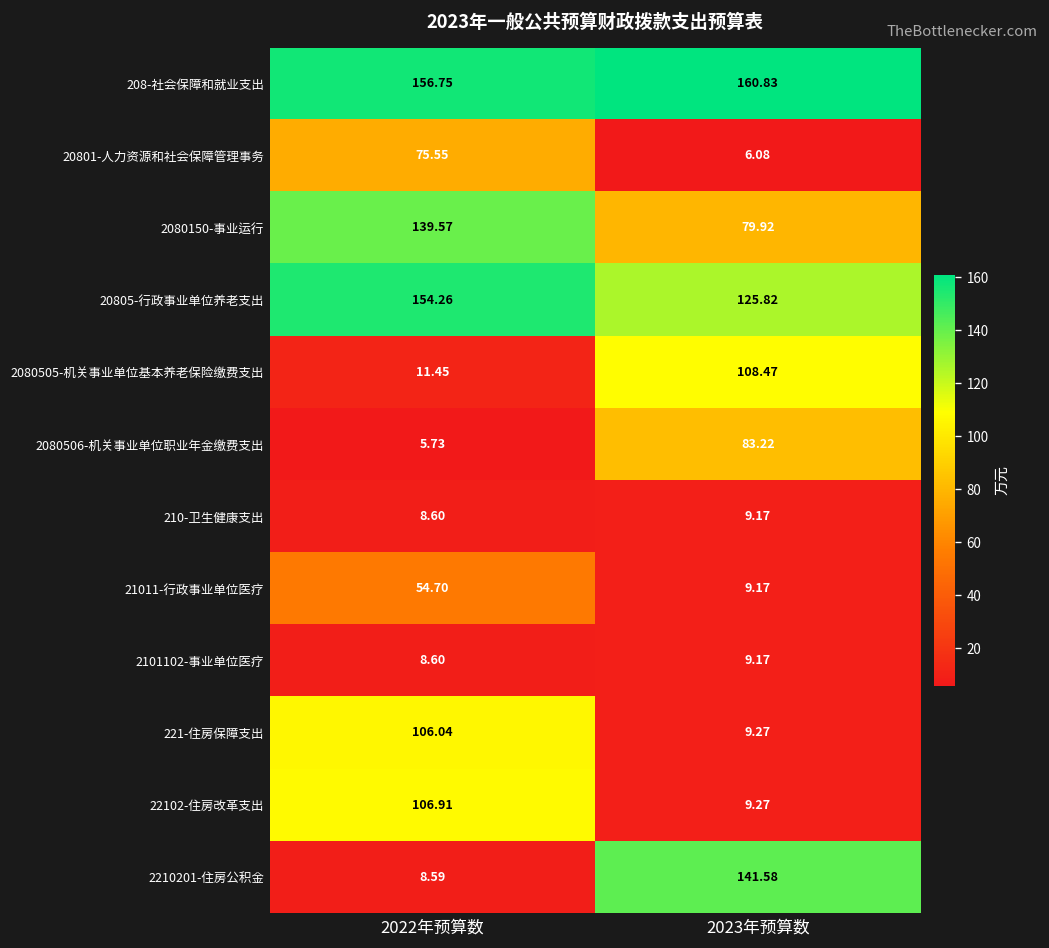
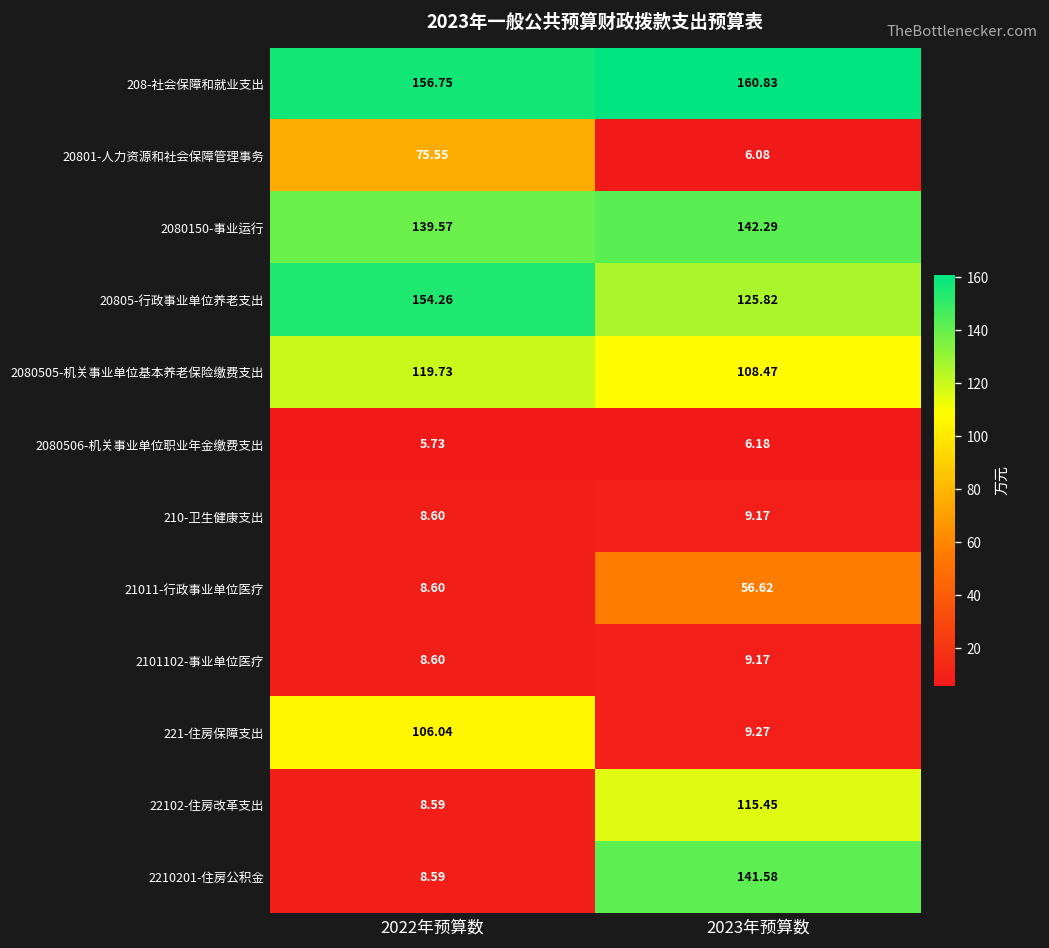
  {
    "208-社会保障和就业支出": {
      "2022年预算数": 156.75,
      "2023年预算数": 160.83
    },
    "20801-人力资源和社会保障管理事务": {
      "2022年预算数": 75.55,
      "2023年预算数": 6.08
    },
    "2080150-事业运行": {
      "2022年预算数": 139.57,
-     "2023年预算数": 79.92
+     "2023年预算数": 142.29
    },
    "20805-行政事业单位养老支出": {
      "2022年预算数": 154.26,
      "2023年预算数": 125.82
    },
    "2080505-机关事业单位基本养老保险缴费支出": {
-     "2022年预算数": 11.45,
+     "2022年预算数": 119.73,
      "2023年预算数": 108.47
    },
    "2080506-机关事业单位职业年金缴费支出": {
      "2022年预算数": 5.73,
-     "2023年预算数": 83.22
+     "2023年预算数": 6.18
    },
    "210-卫生健康支出": {
      "2022年预算数": 8.60,
      "2023年预算数": 9.17
    },
    "21011-行政事业单位医疗": {
-     "2022年预算数": 54.70,
-     "2023年预算数": 9.17
+     "2022年预算数": 8.60,
+     "2023年预算数": 56.62
    },
    "2101102-事业单位医疗": {
      "2022年预算数": 8.60,
      "2023年预算数": 9.17
    },
    "221-住房保障支出": {
      "2022年预算数": 106.04,
      "2023年预算数": 9.27
    },
    "22102-住房改革支出": {
-     "2022年预算数": 106.91,
-     "2023年预算数": 9.27
+     "2022年预算数": 8.59,
+     "2023年预算数": 115.45
    },
    "2210201-住房公积金": {
      "2022年预算数": 8.59,
      "2023年预算数": 141.58
    }
  }
